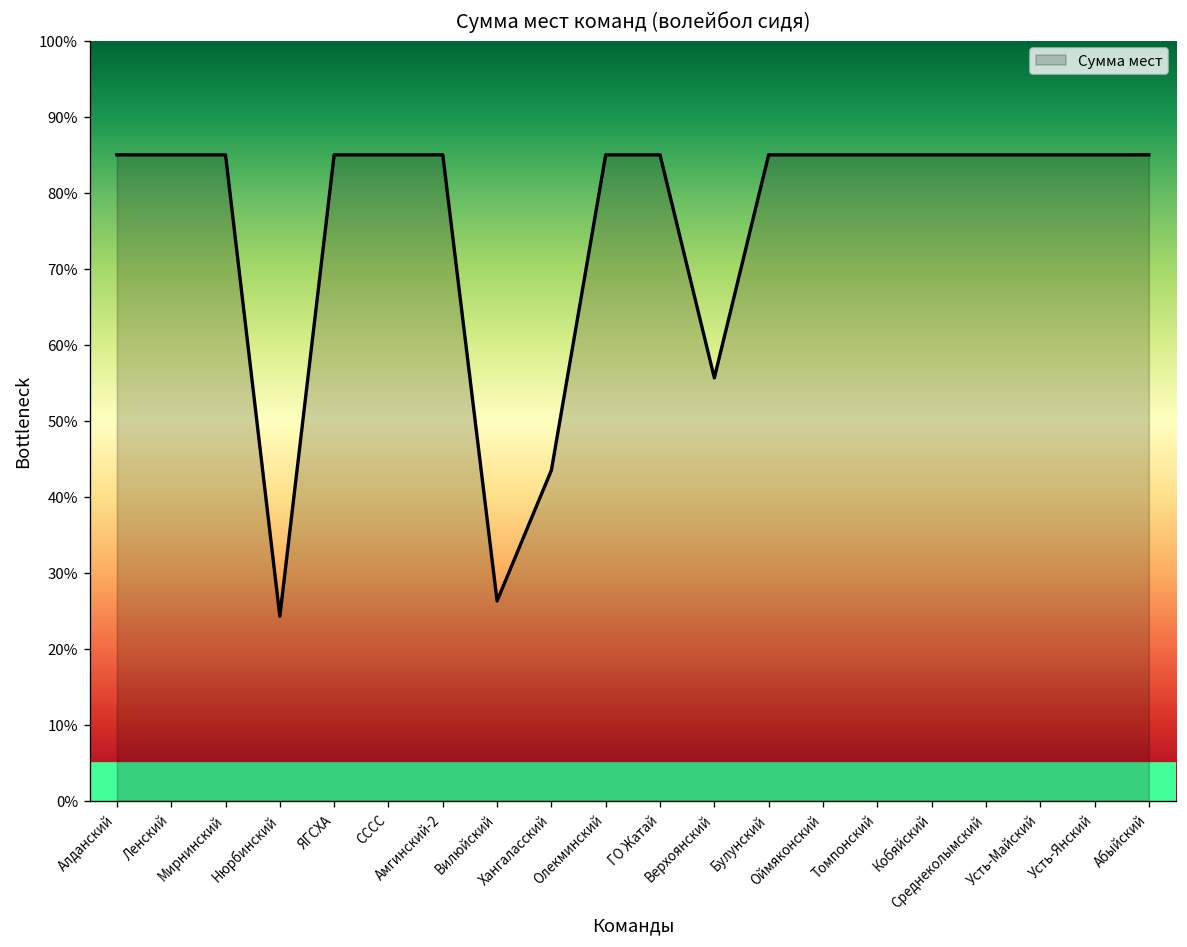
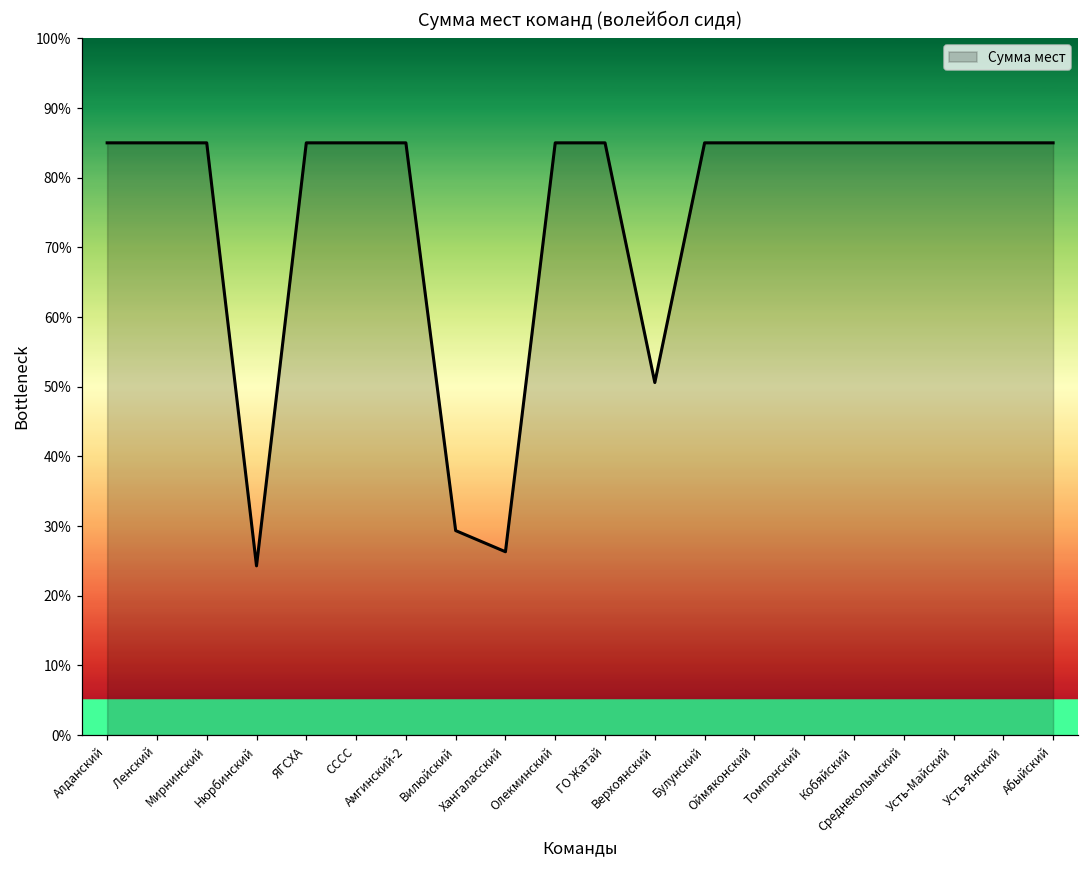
  {
    "Алданский": "85%",
    "Ленский": "85%",
    "Мирнинский": "85%",
    "Нюрбинский": "24%",
    "ЯГСХА": "85%",
    "СССС": "85%",
    "Амгинский-2": "85%",
-   "Вилюйский": "26%",
-   "Хангаласский": "44%",
+   "Вилюйский": "29%",
+   "Хангаласский": "26%",
    "Олекминский": "85%",
    "ГО Жатай": "85%",
-   "Верхоянский": "56%",
+   "Верхоянский": "51%",
    "Булунский": "85%",
    "Оймяконский": "85%",
    "Томпонский": "85%",
    "Кобяйский": "85%",
    "Среднеколымский": "85%",
    "Усть-Майский": "85%",
    "Усть-Янский": "85%",
    "Абыйский": "85%"
  }
